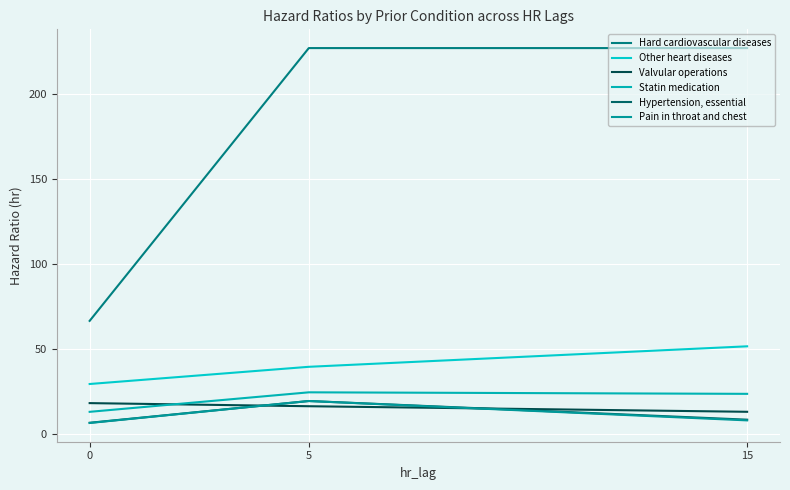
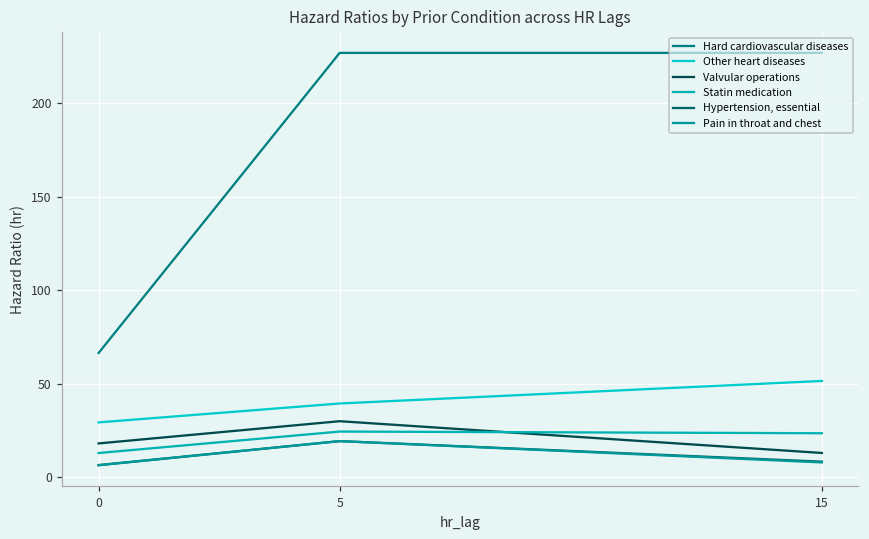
  {
    "Valvular operations": {
      "0": 18,
-     "5": 16,
+     "5": 30,
      "15": 13
    }
  }
